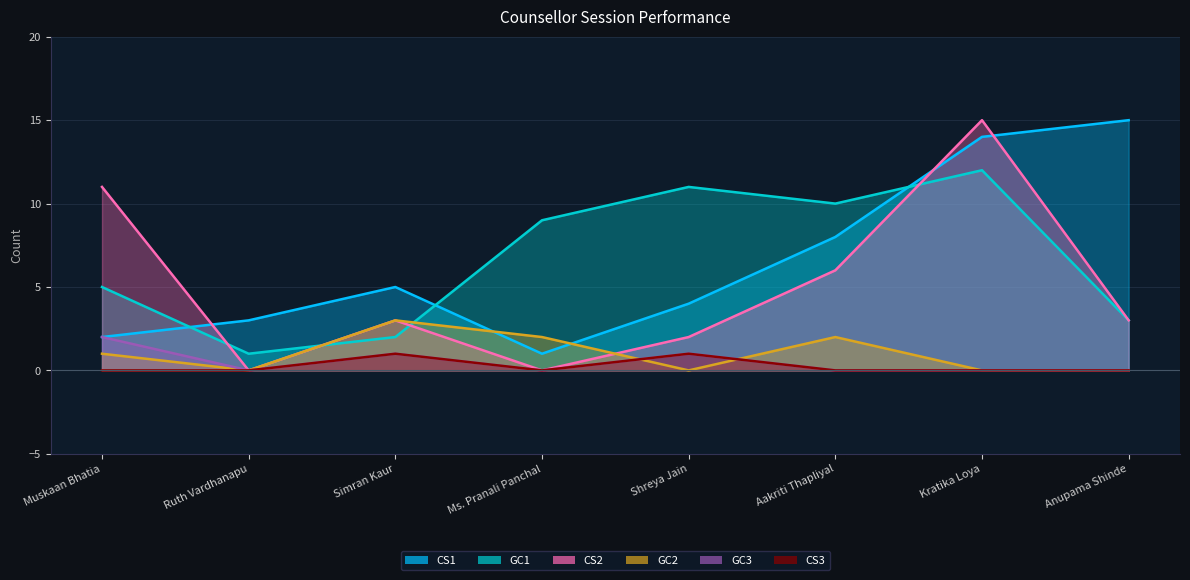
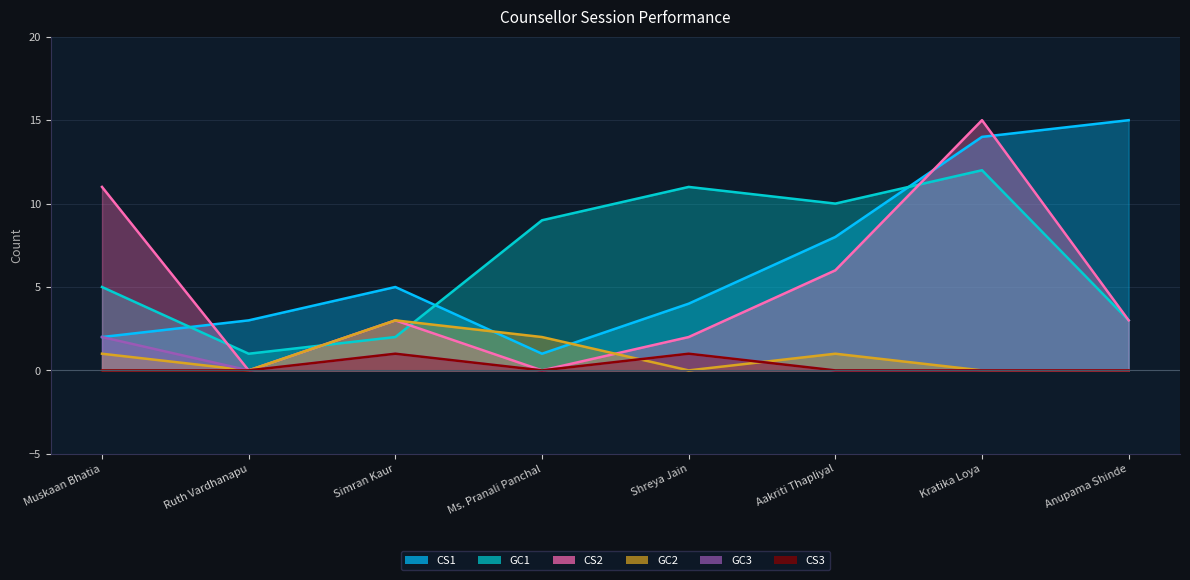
  {
    "GC2": {
      "Muskaan Bhatia": 1,
      "Ms. Pranali Panchal": 2,
      "Shreya Jain": 0,
-     "Aakriti Thapliyal": 2
+     "Aakriti Thapliyal": 1
    },
    "CS3": {
      "Muskaan Bhatia": 0
    }
  }
